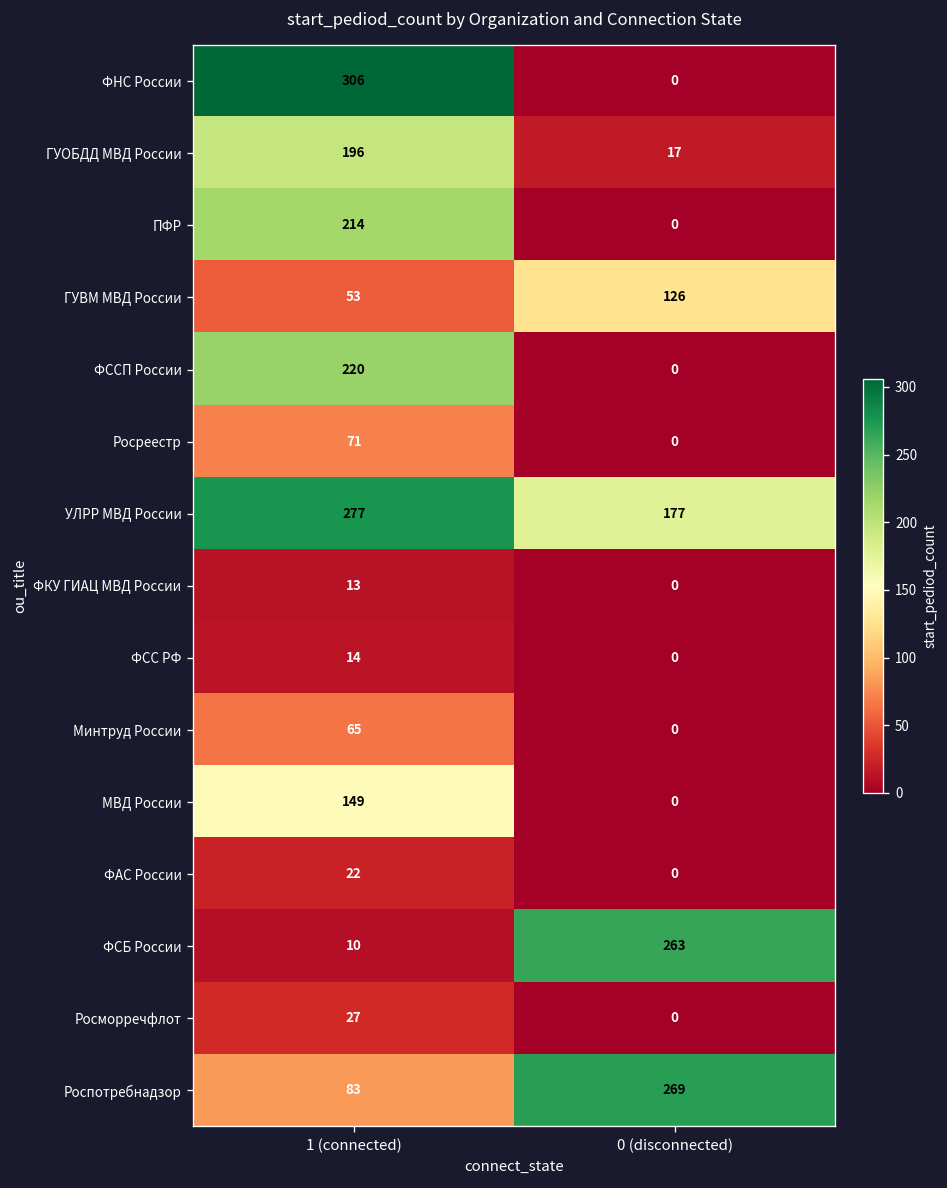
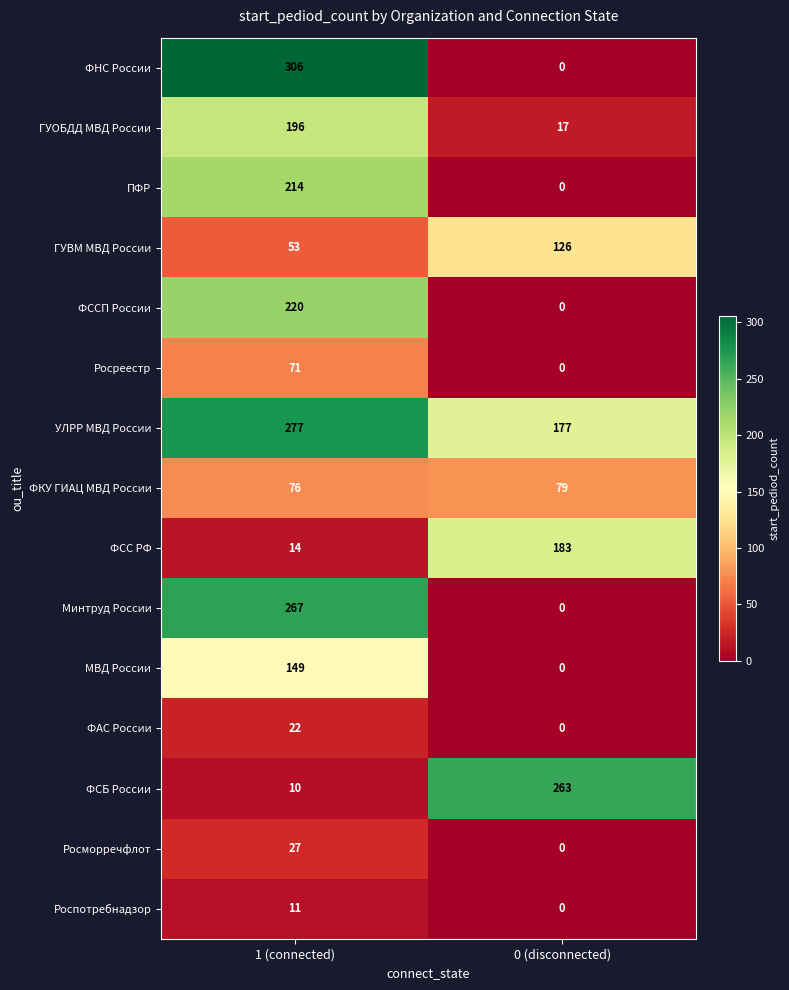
  {
    "ФНС России": {
      "1 (connected)": 306,
      "0 (disconnected)": 0
    },
    "ГУОБДД МВД России": {
      "1 (connected)": 196,
      "0 (disconnected)": 17
    },
    "ПФР": {
      "1 (connected)": 214,
      "0 (disconnected)": 0
    },
    "ГУВМ МВД России": {
      "1 (connected)": 53,
      "0 (disconnected)": 126
    },
    "ФССП России": {
      "1 (connected)": 220,
      "0 (disconnected)": 0
    },
    "Росреестр": {
      "1 (connected)": 71,
      "0 (disconnected)": 0
    },
    "УЛРР МВД России": {
      "1 (connected)": 277,
      "0 (disconnected)": 177
    },
    "ФКУ ГИАЦ МВД России": {
-     "1 (connected)": 13,
-     "0 (disconnected)": 0
+     "1 (connected)": 76,
+     "0 (disconnected)": 79
    },
    "ФСС РФ": {
      "1 (connected)": 14,
-     "0 (disconnected)": 0
+     "0 (disconnected)": 183
    },
    "Минтруд России": {
-     "1 (connected)": 65,
+     "1 (connected)": 267,
      "0 (disconnected)": 0
    },
    "МВД России": {
      "1 (connected)": 149,
      "0 (disconnected)": 0
    },
    "ФАС России": {
      "1 (connected)": 22,
      "0 (disconnected)": 0
    },
    "ФСБ России": {
      "1 (connected)": 10,
      "0 (disconnected)": 263
    },
    "Росморречфлот": {
      "1 (connected)": 27,
      "0 (disconnected)": 0
    },
    "Роспотребнадзор": {
-     "1 (connected)": 83,
-     "0 (disconnected)": 269
+     "1 (connected)": 11,
+     "0 (disconnected)": 0
    }
  }
